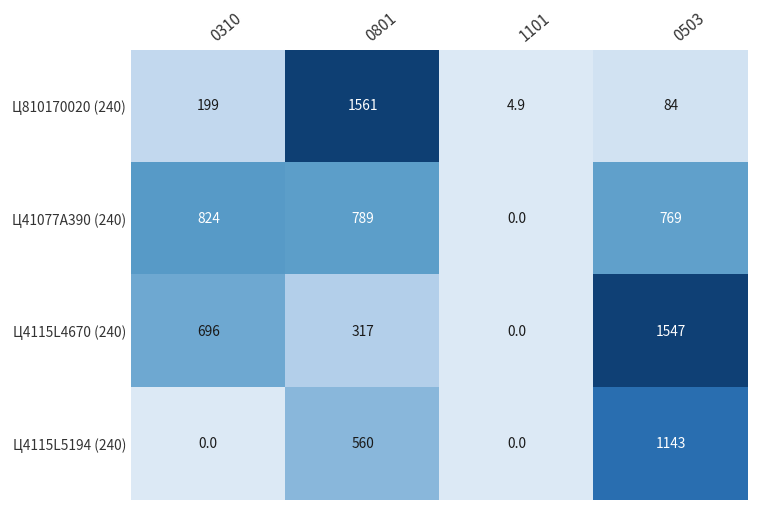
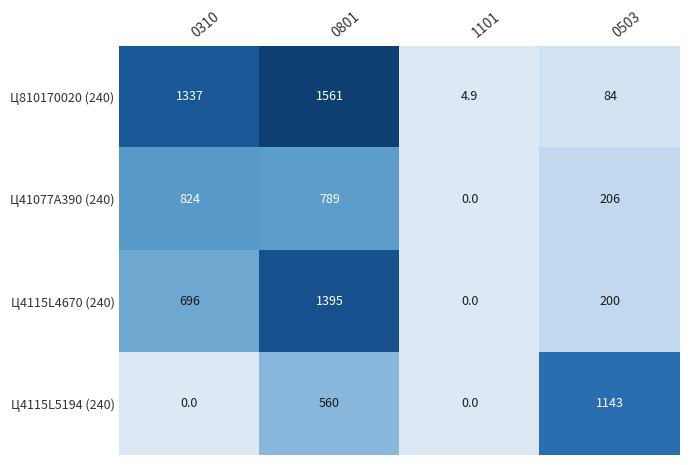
  {
    "Ц810170020 (240)": {
-     "0310": 199,
+     "0310": 1337,
      "0801": 1561,
      "1101": 4.9,
      "0503": 84
    },
    "Ц41077A390 (240)": {
      "0310": 824,
      "0801": 789,
      "1101": 0.0,
-     "0503": 769
+     "0503": 206
    },
    "Ц4115L4670 (240)": {
      "0310": 696,
-     "0801": 317,
+     "0801": 1395,
      "1101": 0.0,
-     "0503": 1547
+     "0503": 200
    },
    "Ц4115L5194 (240)": {
      "0310": 0.0,
      "0801": 560,
      "1101": 0.0,
      "0503": 1143
    }
  }
